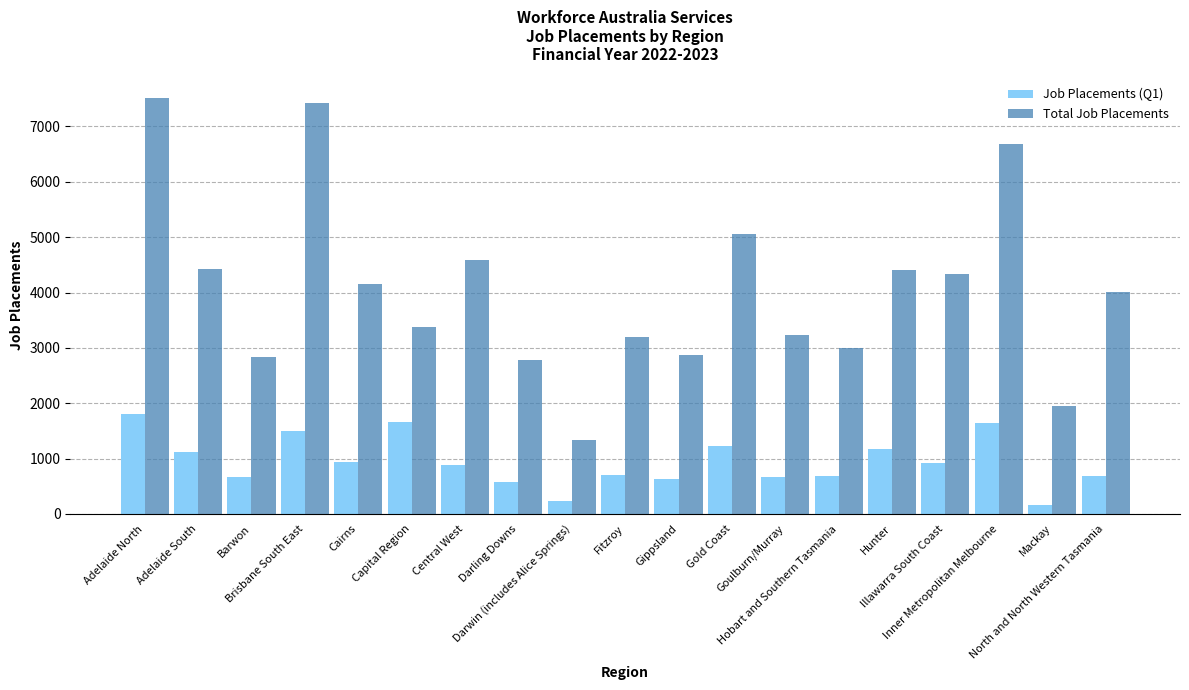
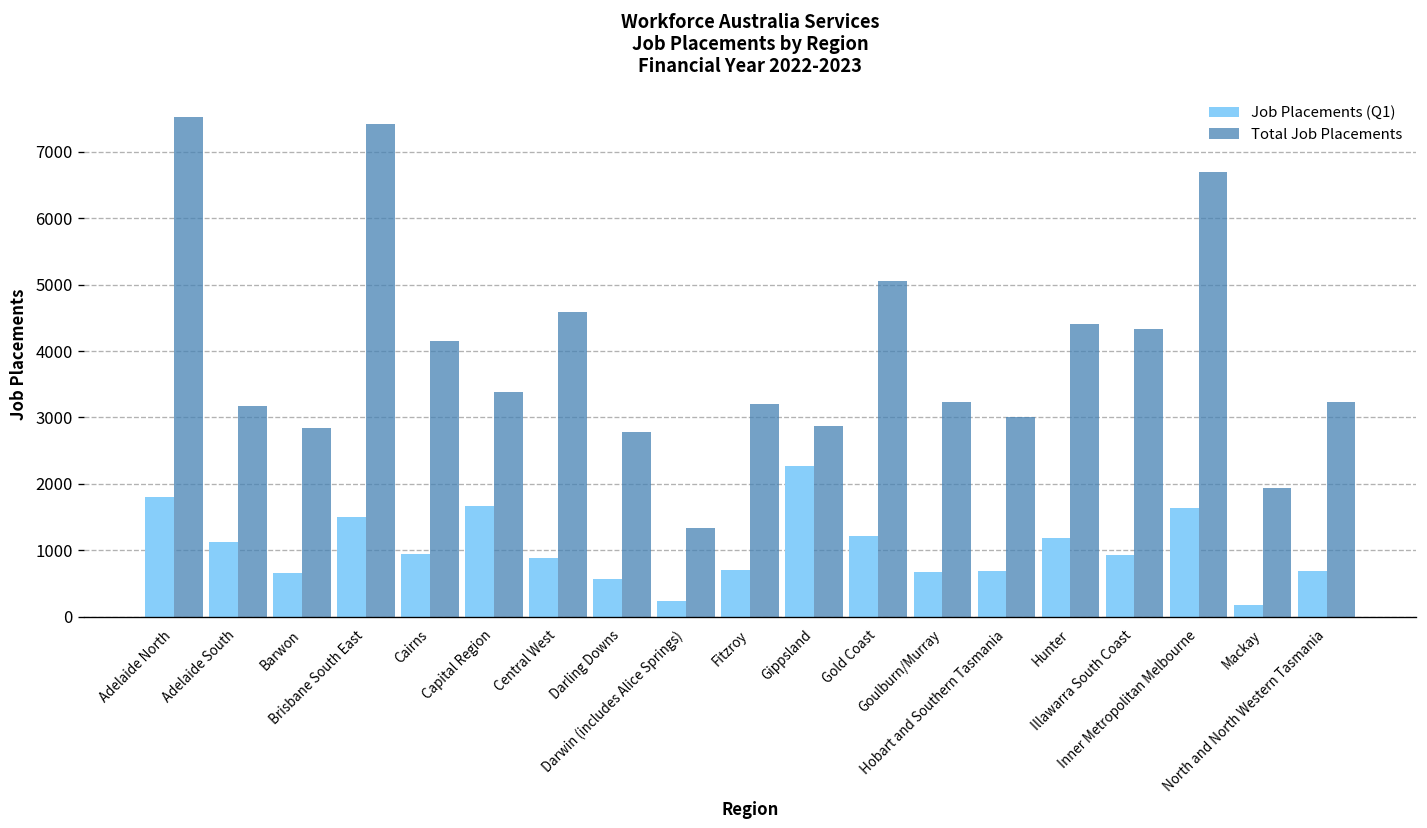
  {
    "Job Placements (Q1)": {
      "Adelaide North": 1800,
      "Adelaide South": 1100,
      "Barwon": 700,
      "Brisbane South East": 1500,
      "Cairns": 900,
      "Capital Region": 1700,
      "Central West": 900,
      "Darling Downs": 600,
      "Darwin (includes Alice Springs)": 200,
      "Fitzroy": 700,
-     "Gippsland": 600,
+     "Gippsland": 2300,
      "Gold Coast": 1200,
      "Goulburn/Murray": 700,
      "Hobart and Southern Tasmania": 700,
      "Hunter": 1200,
      "Illawarra South Coast": 900,
      "Inner Metropolitan Melbourne": 1600,
      "Mackay": 200,
      "North and North Western Tasmania": 700
    },
    "Total Job Placements": {
      "Adelaide North": 7500,
-     "Adelaide South": 4400,
+     "Adelaide South": 3200,
      "Barwon": 2800,
      "Brisbane South East": 7400,
      "Cairns": 4200,
      "Capital Region": 3400,
      "Central West": 4600,
      "Darling Downs": 2800,
      "Darwin (includes Alice Springs)": 1300,
      "Fitzroy": 3200,
      "Gippsland": 2900,
      "Gold Coast": 5100,
      "Goulburn/Murray": 3200,
      "Hobart and Southern Tasmania": 3000,
      "Hunter": 4400,
      "Illawarra South Coast": 4300,
      "Inner Metropolitan Melbourne": 6700,
      "Mackay": 1900,
-     "North and North Western Tasmania": 4000
+     "North and North Western Tasmania": 3200
    }
  }
